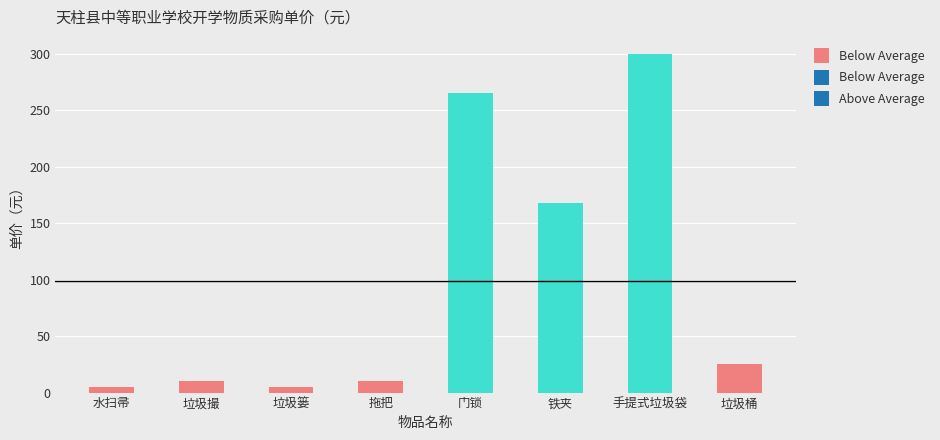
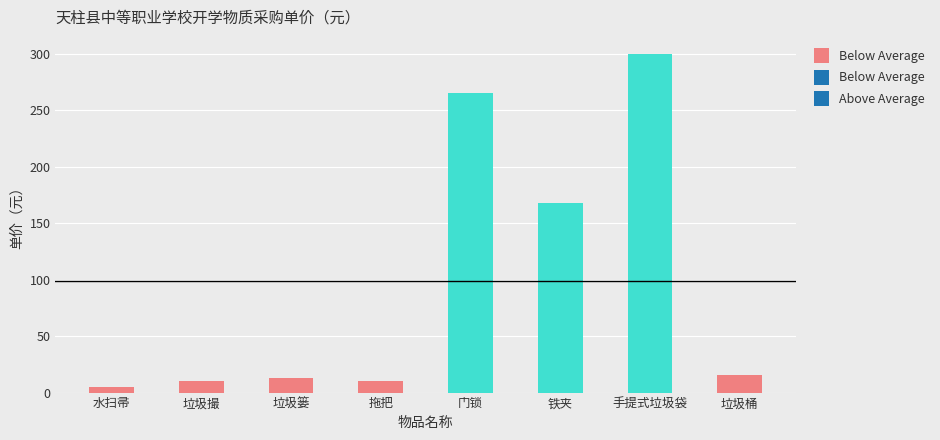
  {
    "水扫帚": 5,
    "垃圾撮": 10,
-   "垃圾篓": 5,
+   "垃圾篓": 13,
    "拖把": 10,
    "门锁": 265,
    "铁夹": 168,
    "手提式垃圾袋": 300,
-   "垃圾桶": 25
+   "垃圾桶": 16
  }
